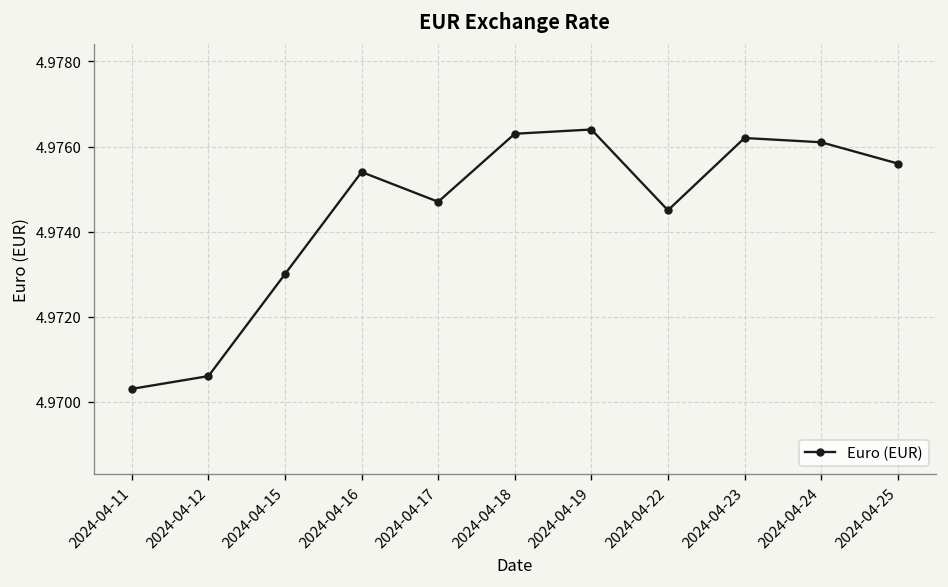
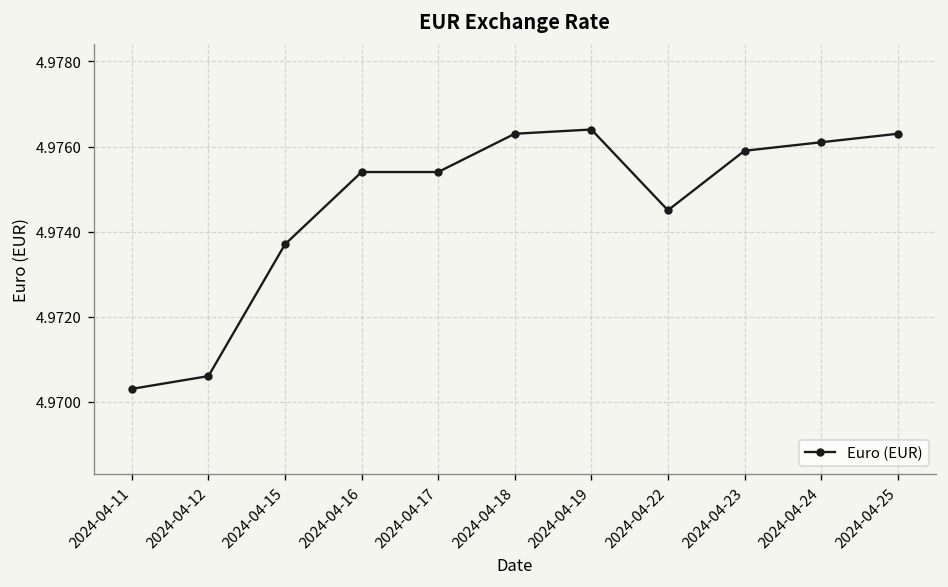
  {
    "2024-04-11": 4.9703,
    "2024-04-12": 4.9706,
-   "2024-04-15": 4.9730,
+   "2024-04-15": 4.9737,
    "2024-04-16": 4.9754,
-   "2024-04-17": 4.9747,
+   "2024-04-17": 4.9754,
    "2024-04-18": 4.9763,
    "2024-04-19": 4.9764,
    "2024-04-22": 4.9745,
-   "2024-04-23": 4.9762,
+   "2024-04-23": 4.9759,
    "2024-04-24": 4.9761,
-   "2024-04-25": 4.9756
+   "2024-04-25": 4.9763
  }
